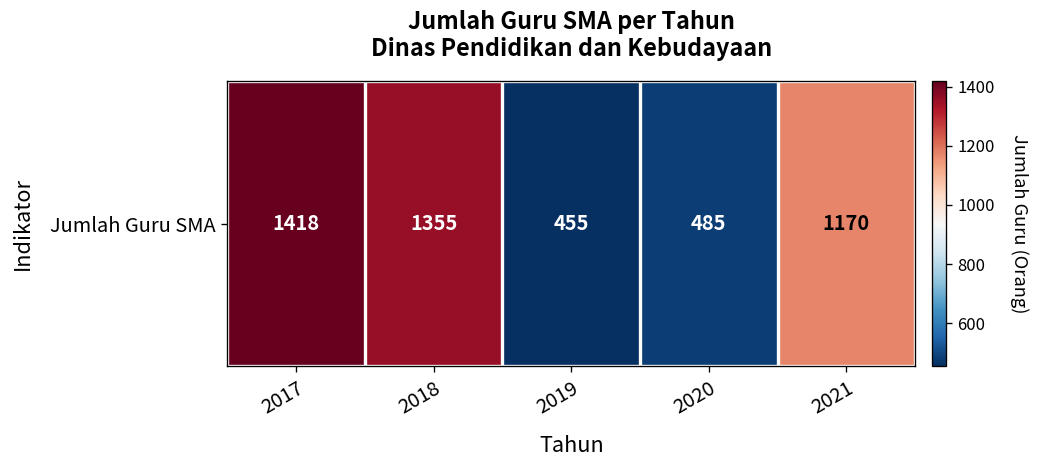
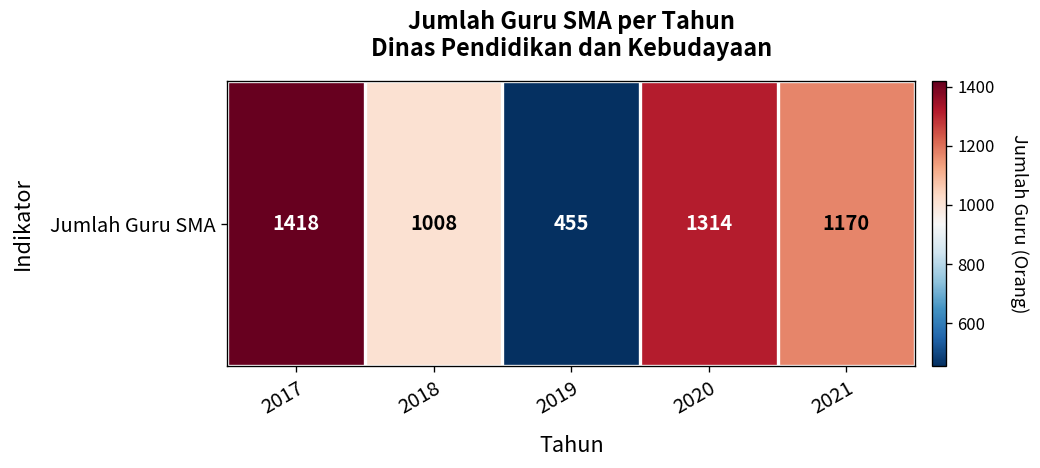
  {
    "Jumlah Guru SMA": {
      "2017": 1418,
-     "2018": 1355,
+     "2018": 1008,
      "2019": 455,
-     "2020": 485,
+     "2020": 1314,
      "2021": 1170
    }
  }
